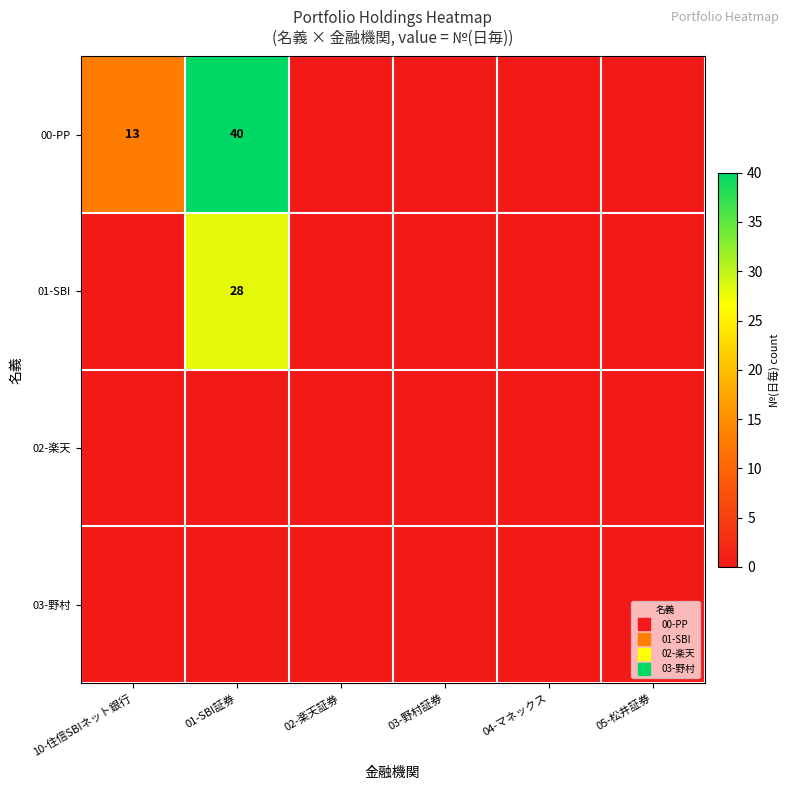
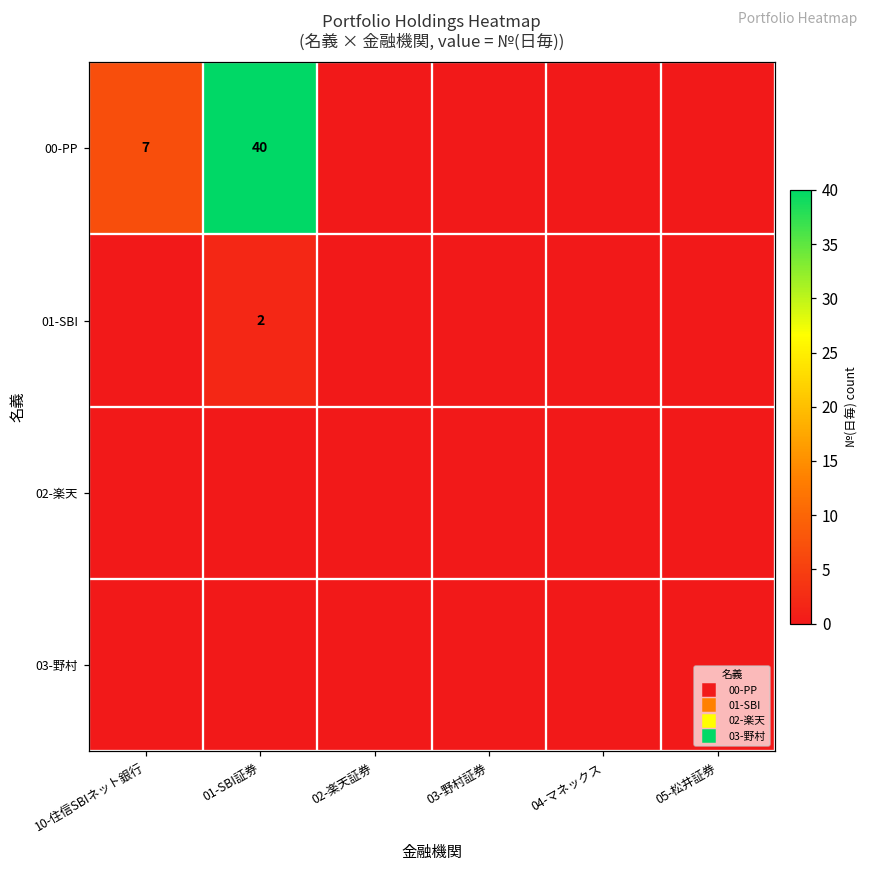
  {
    "00-PP": {
-     "10-住信SBIネット銀行": 13,
+     "10-住信SBIネット銀行": 7,
      "01-SBI証券": 40
    },
    "01-SBI": {
-     "01-SBI証券": 28
+     "01-SBI証券": 2
    }
  }
